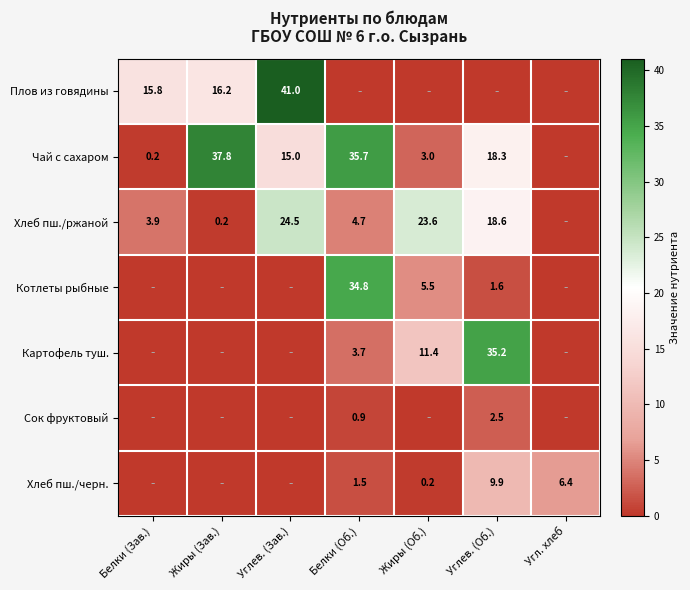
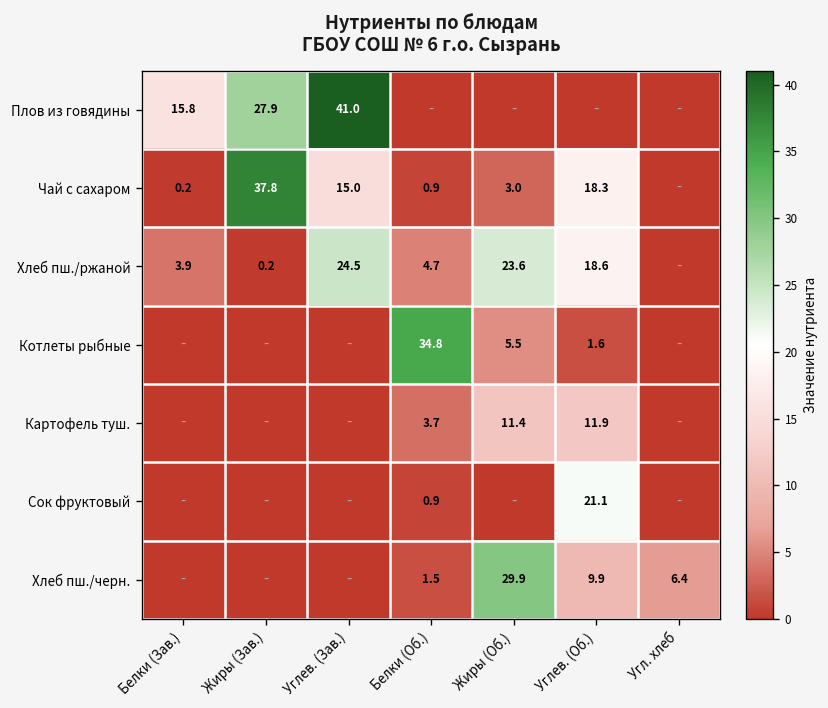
  {
    "Плов из говядины": {
      "Белки (Зав.)": 15.8,
-     "Жиры (Зав.)": 16.2,
+     "Жиры (Зав.)": 27.9,
      "Углев. (Зав.)": 41.0
    },
    "Чай с сахаром": {
      "Белки (Зав.)": 0.2,
      "Жиры (Зав.)": 37.8,
      "Углев. (Зав.)": 15.0,
-     "Белки (Об.)": 35.7,
+     "Белки (Об.)": 0.9,
      "Жиры (Об.)": 3.0,
      "Углев. (Об.)": 18.3
    },
    "Хлеб пш./ржаной": {
      "Белки (Зав.)": 3.9,
      "Жиры (Зав.)": 0.2,
      "Углев. (Зав.)": 24.5,
      "Белки (Об.)": 4.7,
      "Жиры (Об.)": 23.6,
      "Углев. (Об.)": 18.6
    },
    "Котлеты рыбные": {
      "Белки (Об.)": 34.8,
      "Жиры (Об.)": 5.5,
      "Углев. (Об.)": 1.6
    },
    "Картофель туш.": {
      "Белки (Об.)": 3.7,
      "Жиры (Об.)": 11.4,
-     "Углев. (Об.)": 35.2
+     "Углев. (Об.)": 11.9
    },
    "Сок фруктовый": {
      "Белки (Об.)": 0.9,
-     "Углев. (Об.)": 2.5
+     "Углев. (Об.)": 21.1
    },
    "Хлеб пш./черн.": {
      "Белки (Об.)": 1.5,
-     "Жиры (Об.)": 0.2,
+     "Жиры (Об.)": 29.9,
      "Углев. (Об.)": 9.9,
      "Угл. хлеб": 6.4
    }
  }
